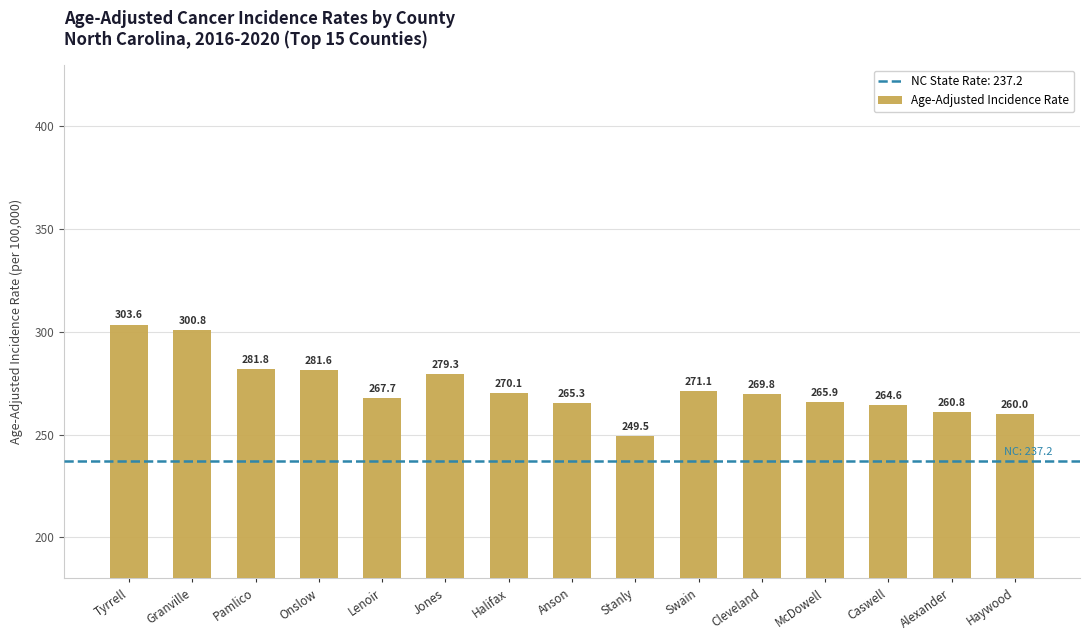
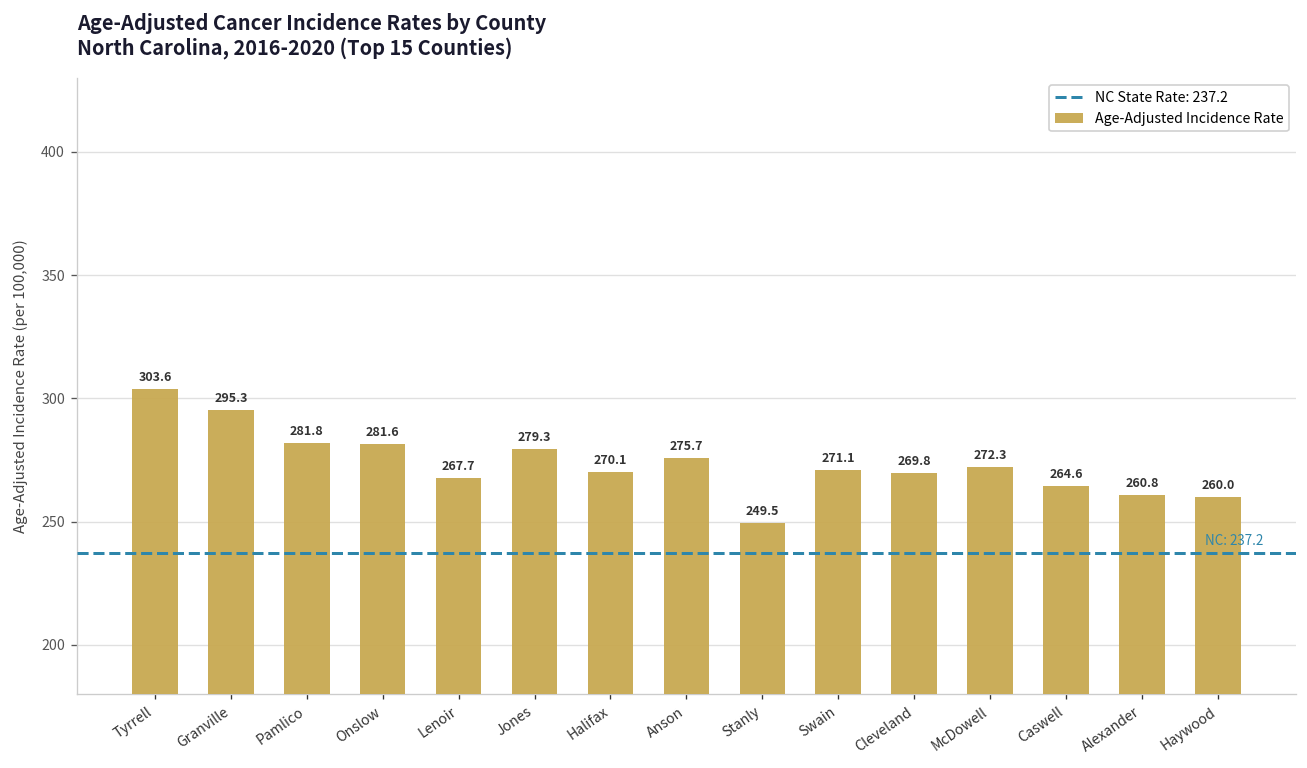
  {
    "Tyrrell": 303.6,
-   "Granville": 300.8,
+   "Granville": 295.3,
    "Pamlico": 281.8,
    "Onslow": 281.6,
    "Lenoir": 267.7,
    "Jones": 279.3,
    "Halifax": 270.1,
-   "Anson": 265.3,
+   "Anson": 275.7,
    "Stanly": 249.5,
    "Swain": 271.1,
    "Cleveland": 269.8,
-   "McDowell": 265.9,
+   "McDowell": 272.3,
    "Caswell": 264.6,
    "Alexander": 260.8,
    "Haywood": 260.0
  }
